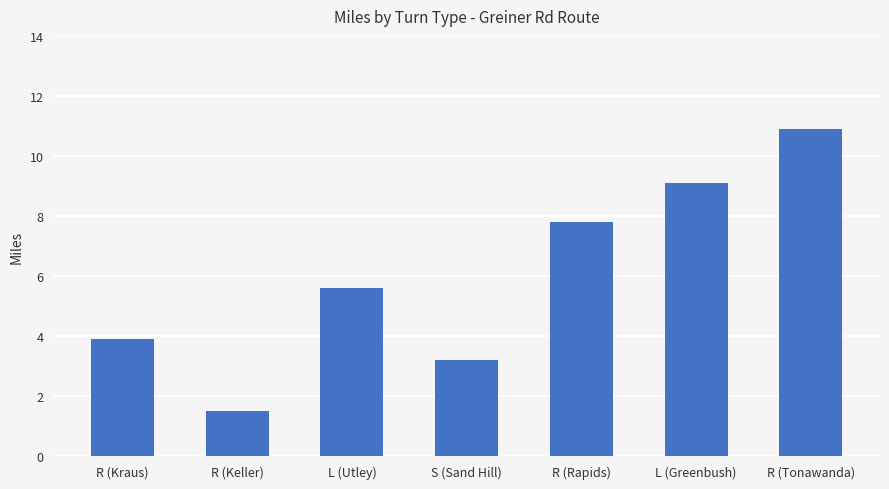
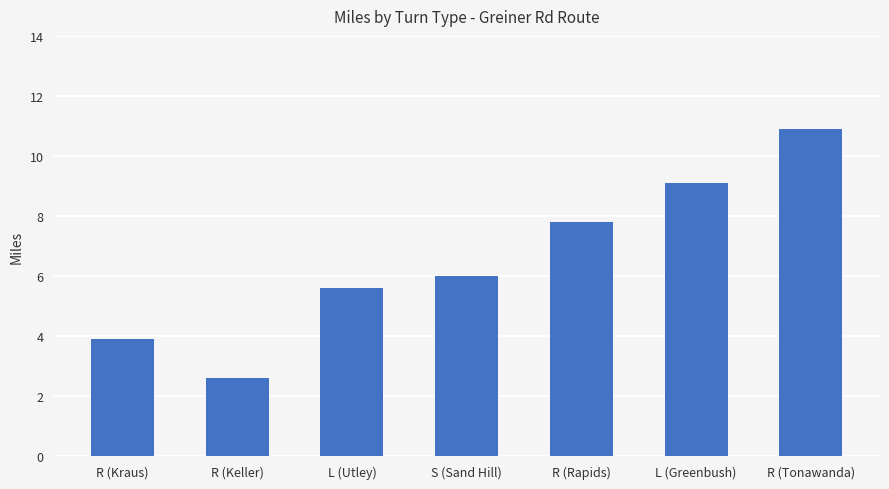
  {
    "R (Kraus)": 3.9,
-   "R (Keller)": 1.5,
+   "R (Keller)": 2.6,
    "L (Utley)": 5.6,
-   "S (Sand Hill)": 3.2,
+   "S (Sand Hill)": 6.0,
    "R (Rapids)": 7.8,
    "L (Greenbush)": 9.1,
    "R (Tonawanda)": 10.9
  }
